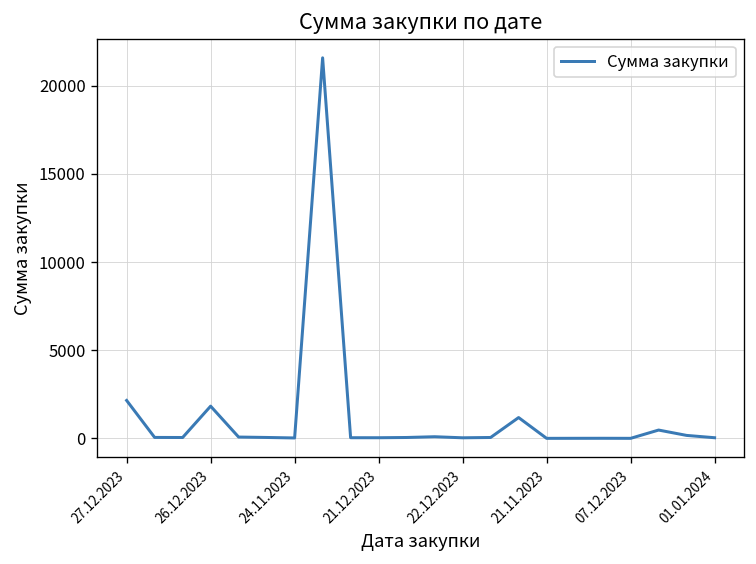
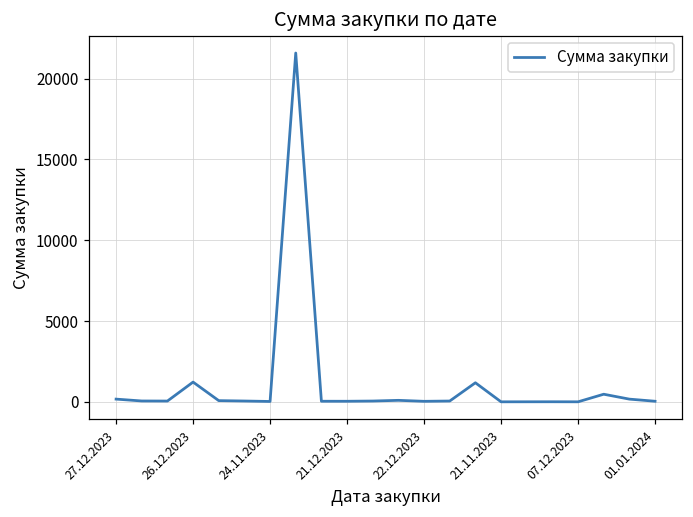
  {
-   "27.12.2023": 2200,
-   "26.12.2023": 1800,
+   "27.12.2023": 200,
+   "26.12.2023": 1200,
    "24.11.2023": 0,
    "21.12.2023": 0,
    "22.12.2023": 0,
    "21.11.2023": 0
  }
